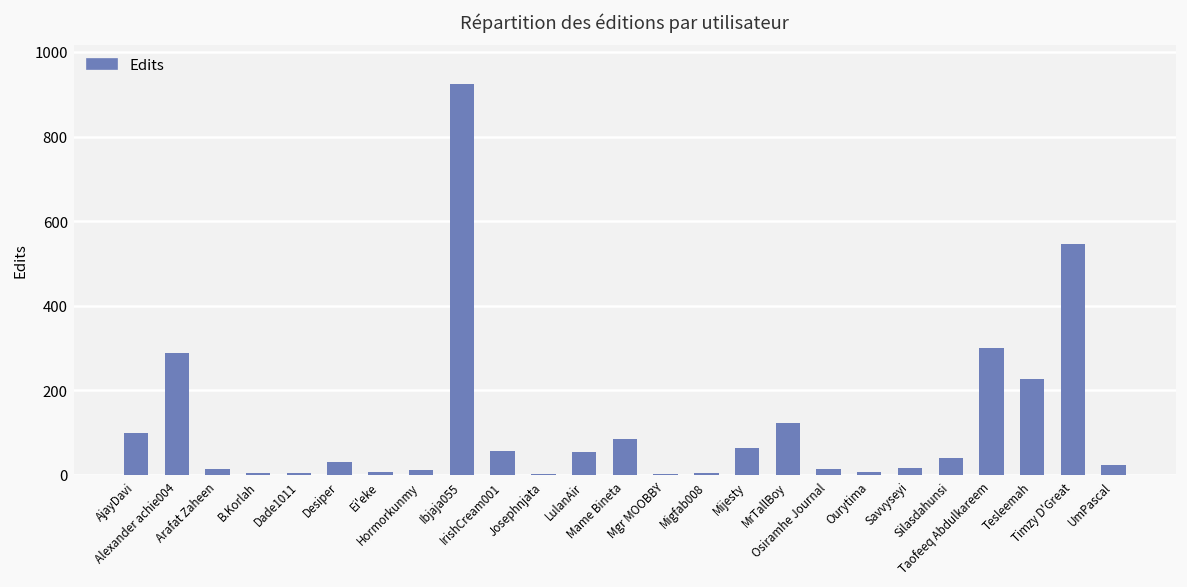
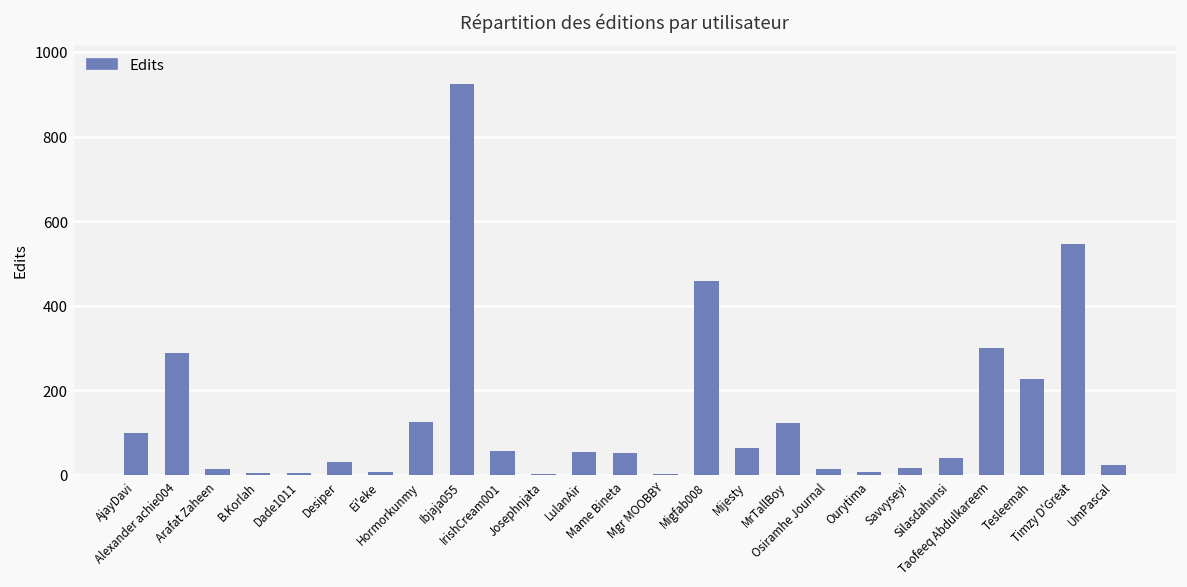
  {
    "AjayDavi": 100,
    "Alexander achie004": 290,
    "Arafat Zaheen": 10,
    "Desiper": 30,
-   "Hormorkunmy": 10,
+   "Hormorkunmy": 130,
    "Ibjaja055": 930,
    "IrishCream001": 60,
    "LulanAir": 50,
-   "Mame Bineta": 90,
-   "Migfab008": 0,
+   "Mame Bineta": 50,
+   "Migfab008": 460,
    "Mijesty": 60,
    "MrTallBoy": 120,
    "Osiramhe Journal": 10,
    "Savvyseyi": 20,
    "Silasdahunsi": 40,
    "Taofeeq Abdulkareem": 300,
    "Tesleemah": 230,
    "Timzy D'Great": 550,
    "UmPascal": 20
  }
